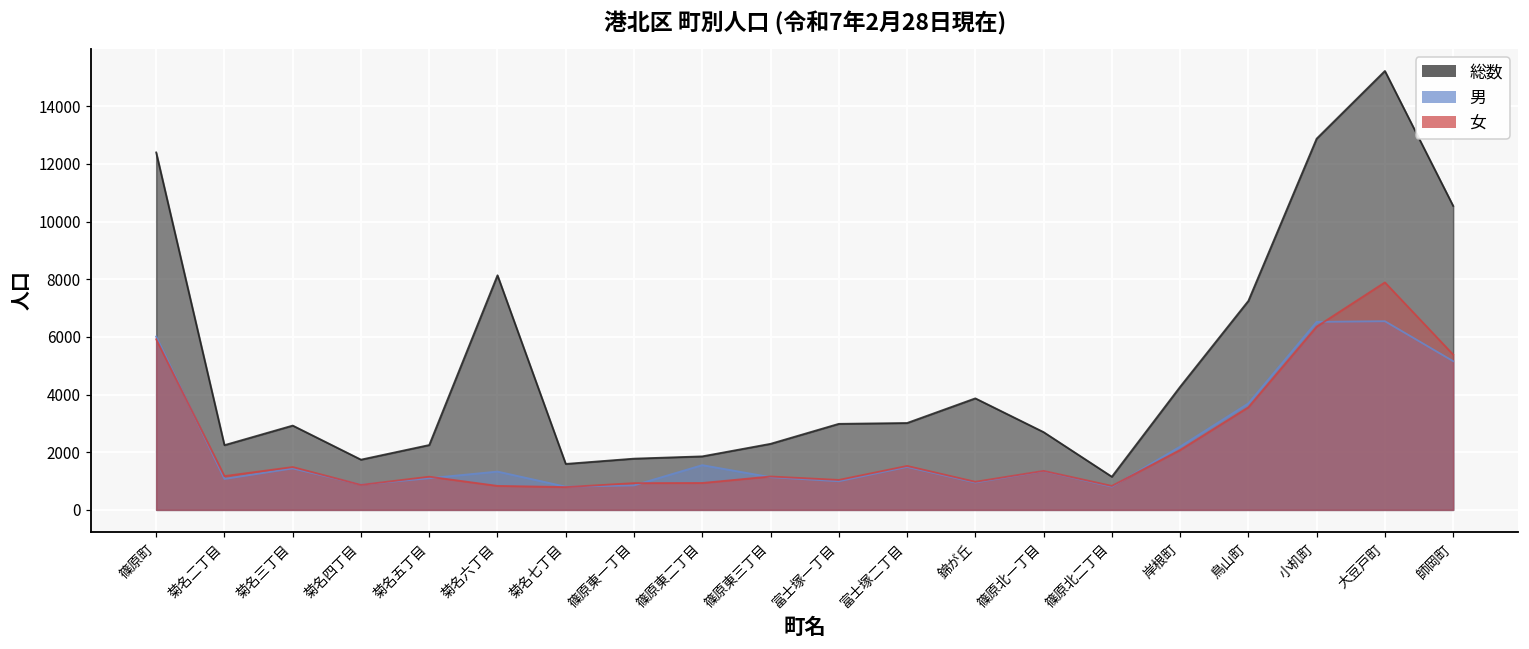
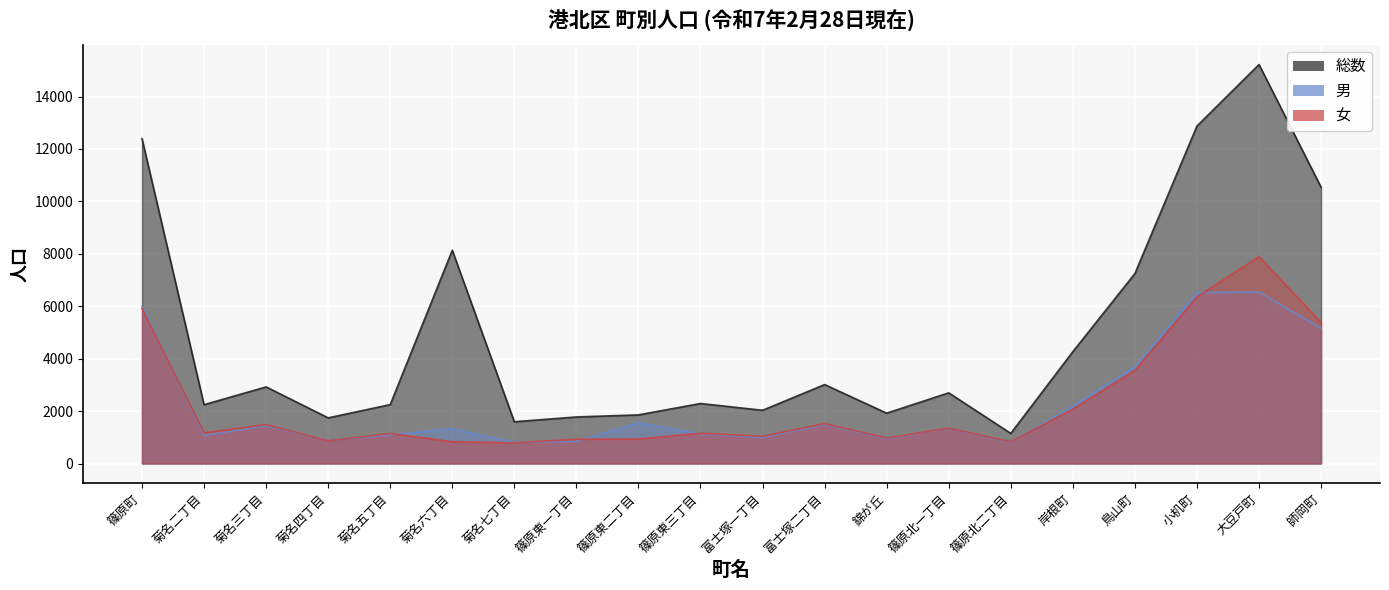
  {
    "総数": {
      "篠原町": 12400,
      "菊名二丁目": 2200,
      "菊名三丁目": 2900,
      "菊名四丁目": 1700,
      "菊名五丁目": 2200,
      "菊名六丁目": 8100,
      "菊名七丁目": 1600,
      "篠原東一丁目": 1800,
      "篠原東二丁目": 1900,
      "篠原東三丁目": 2300,
-     "富士塚一丁目": 3000,
+     "富士塚一丁目": 2000,
      "富士塚二丁目": 3000,
-     "錦が丘": 3900,
+     "錦が丘": 1900,
      "篠原北一丁目": 2700,
      "篠原北二丁目": 1100,
      "岸根町": 4300,
      "鳥山町": 7200,
      "小机町": 12900,
      "大豆戸町": 15200,
      "師岡町": 10500
    },
    "男": {
      "菊名二丁目": 1100,
      "菊名六丁目": 1300,
      "篠原東二丁目": 1600,
      "岸根町": 2200,
      "鳥山町": 3700,
      "小机町": 6500,
      "大豆戸町": 6500,
      "師岡町": 5200
    },
    "女": {
      "菊名二丁目": 1200,
      "菊名六丁目": 800,
      "篠原東二丁目": 900,
      "岸根町": 2100,
      "鳥山町": 3600,
      "小机町": 6400,
      "大豆戸町": 7900,
      "師岡町": 5400
    }
  }
